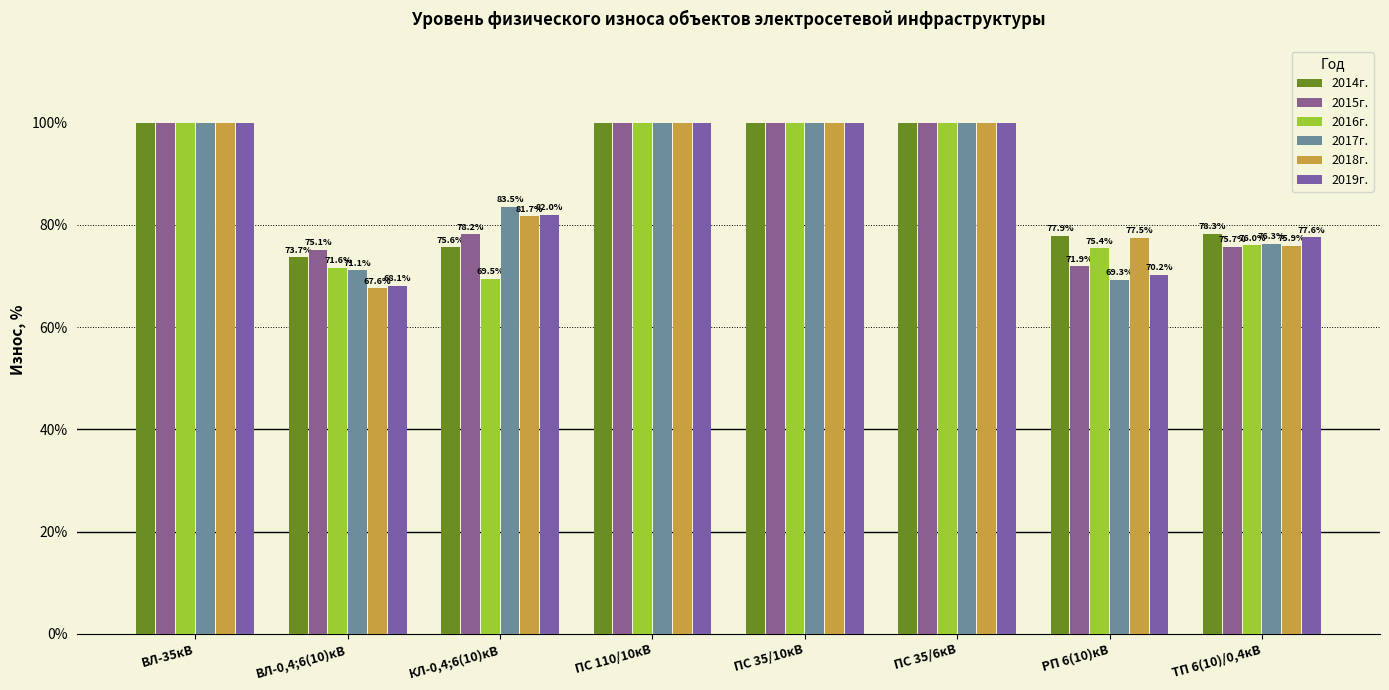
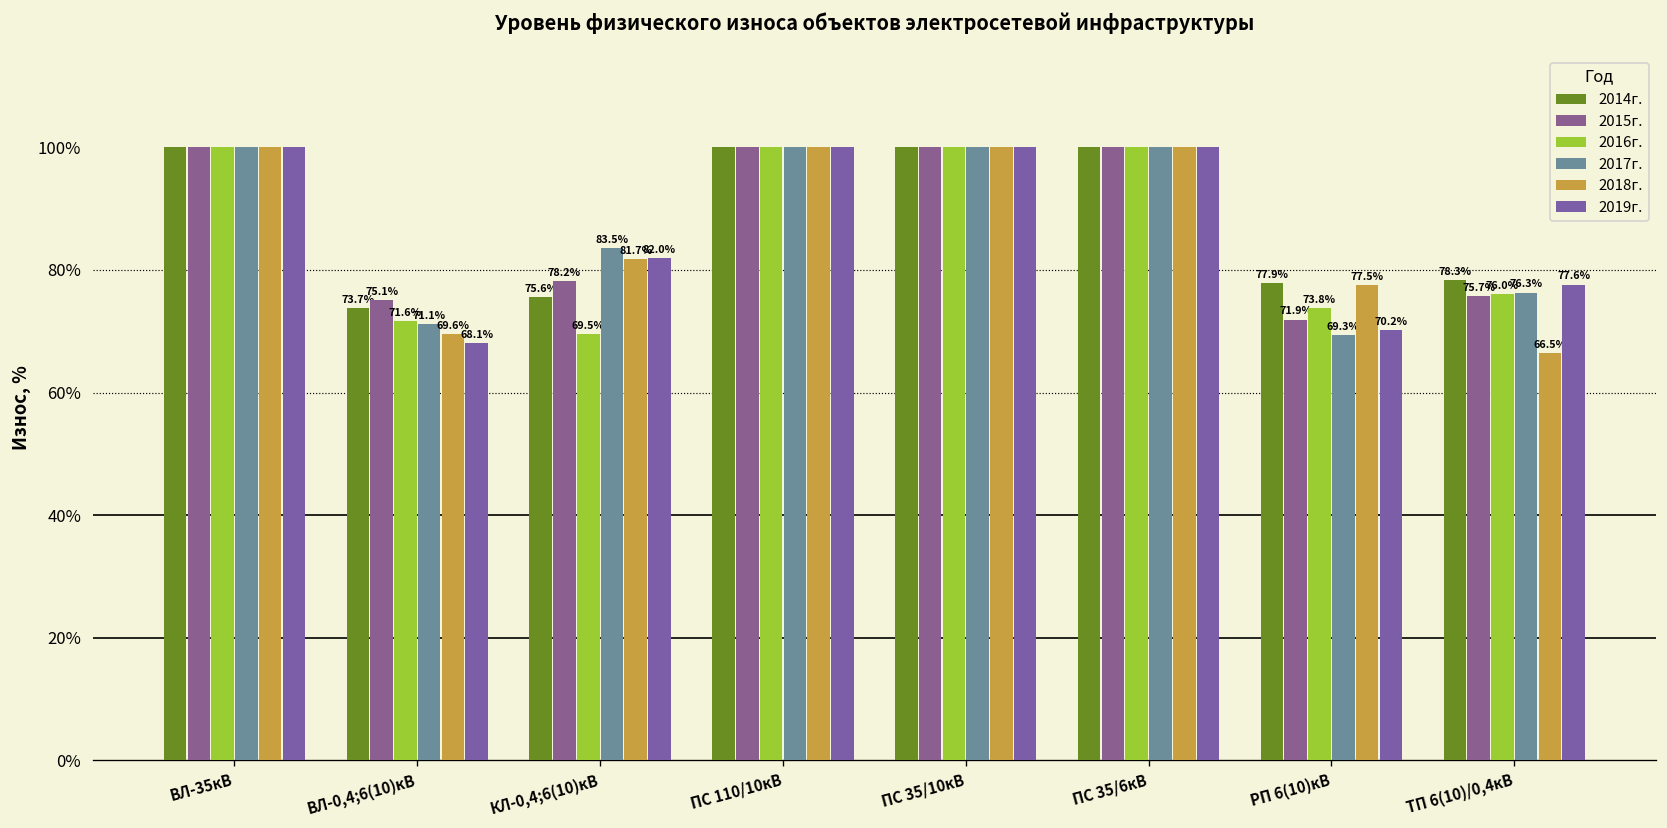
  {
    "2014г.": {
      "ВЛ-0,4;6(10)кВ": "73.7%",
      "КЛ-0,4;6(10)кВ": "75.6%",
      "РП 6(10)кВ": "77.9%",
      "ТП 6(10)/0,4кВ": "78.3%"
    },
    "2016г.": {
      "КЛ-0,4;6(10)кВ": "69.5%",
-     "РП 6(10)кВ": "75.4%"
+     "РП 6(10)кВ": "73.8%"
    },
    "2018г.": {
-     "ВЛ-0,4;6(10)кВ": "67.6%",
+     "ВЛ-0,4;6(10)кВ": "69.6%",
      "РП 6(10)кВ": "77.5%",
-     "ТП 6(10)/0,4кВ": "75.9%"
+     "ТП 6(10)/0,4кВ": "66.5%"
    }
  }
